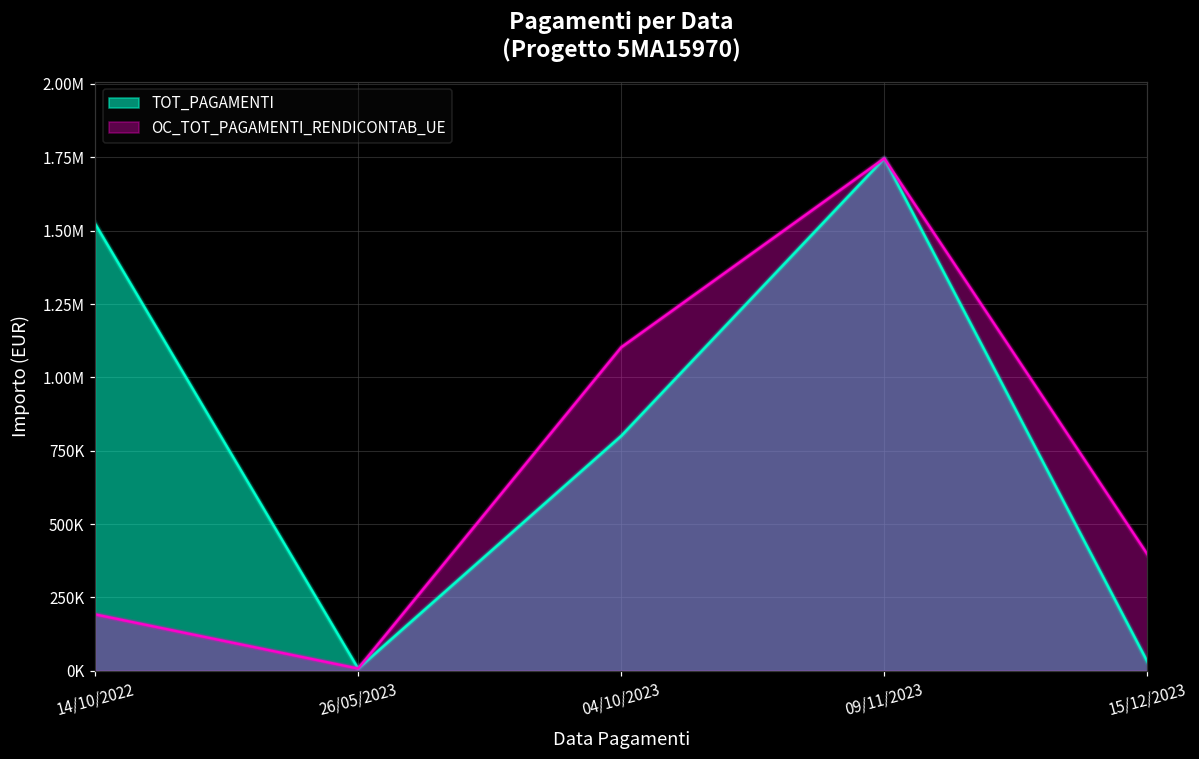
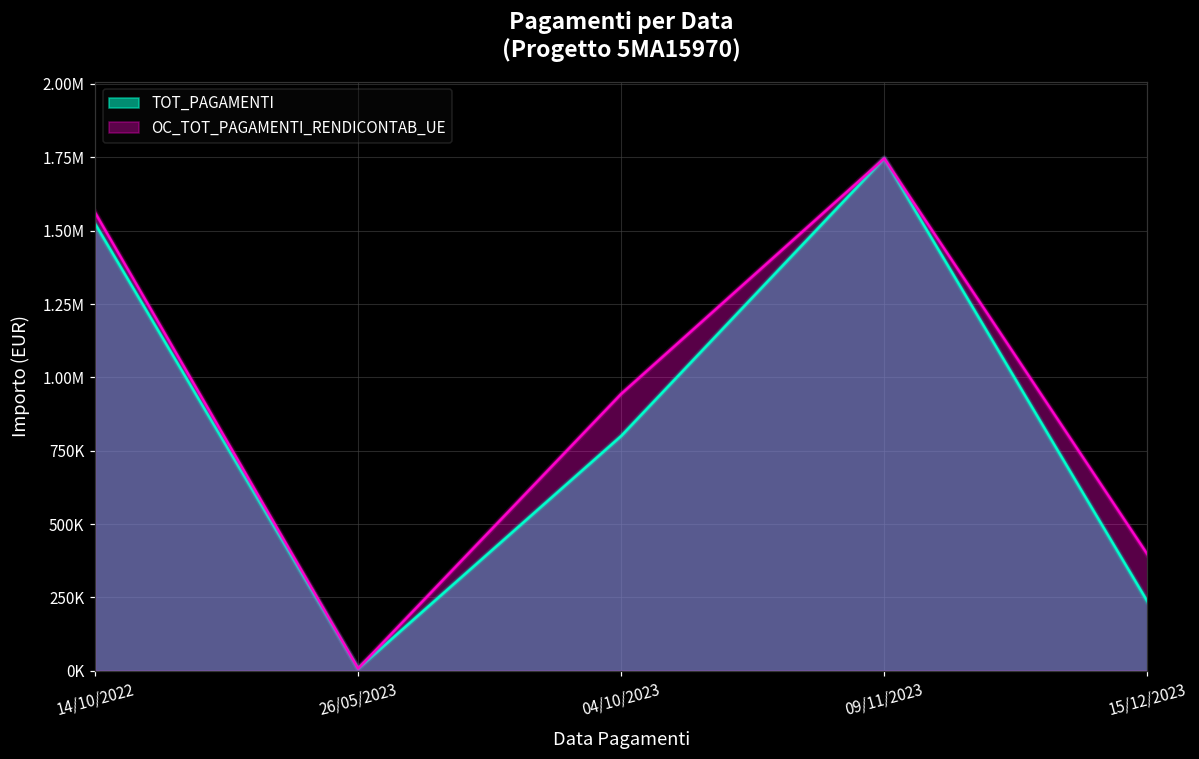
  {
    "TOT_PAGAMENTI": {
      "14/10/2022": 1520000,
      "04/10/2023": 800000,
-     "15/12/2023": 30000
+     "15/12/2023": 240000
    },
    "OC_TOT_PAGAMENTI_RENDICONTAB_UE": {
-     "14/10/2022": 190000,
-     "04/10/2023": 1100000,
+     "14/10/2022": 1560000,
+     "04/10/2023": 940000,
      "15/12/2023": 400000
    }
  }
